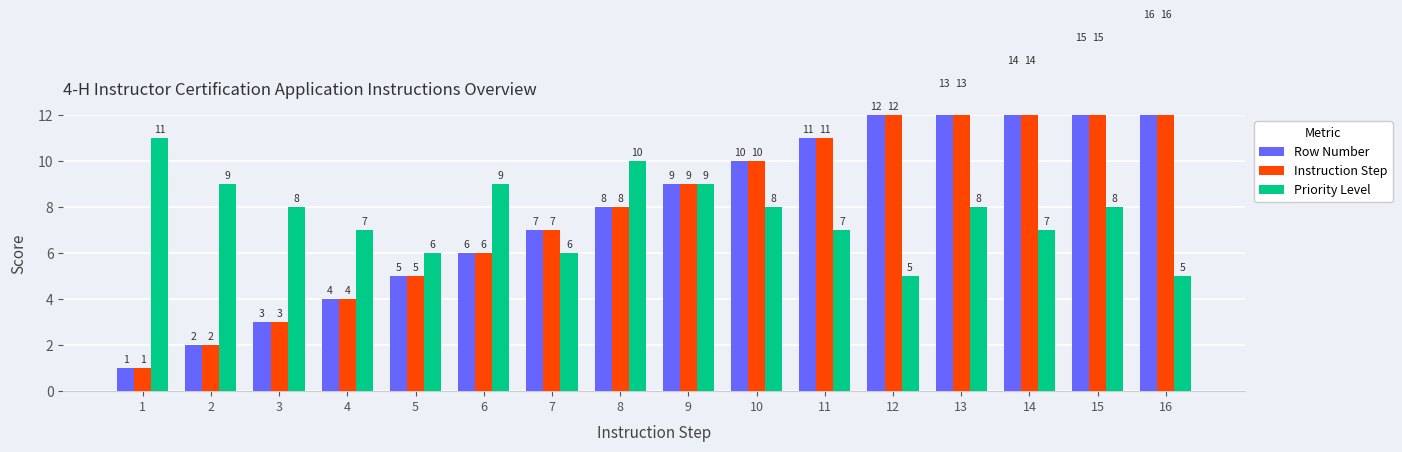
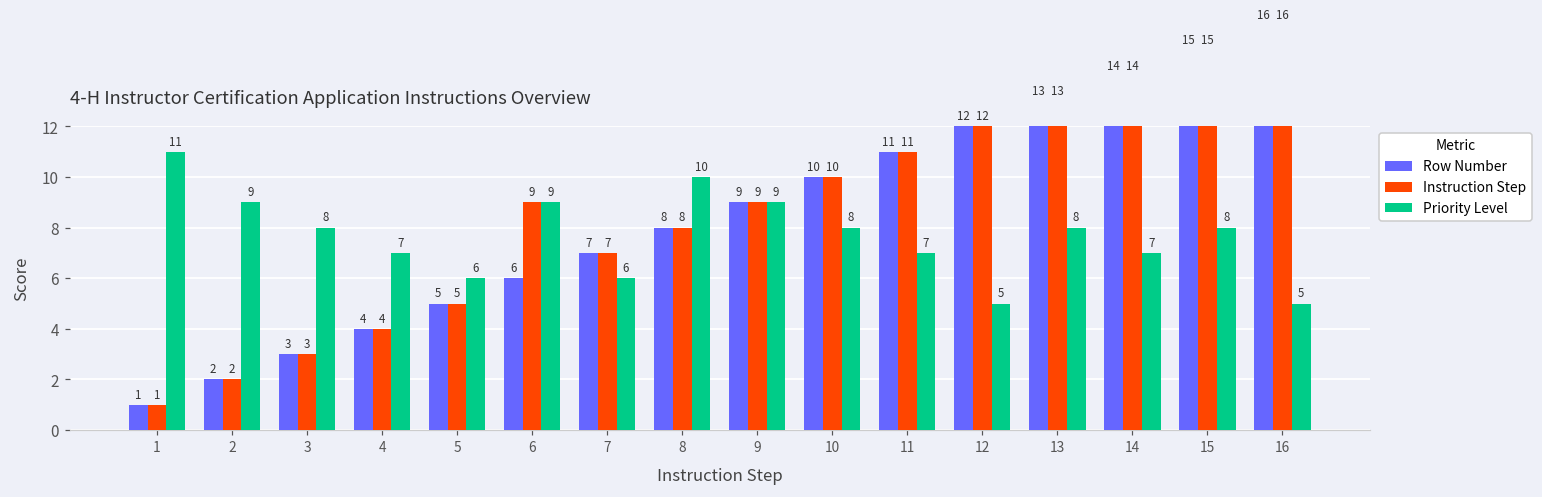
  {
    "Row Number": {
      "1": 1,
      "2": 2,
      "3": 3,
      "4": 4,
      "5": 5,
      "6": 6,
      "7": 7,
      "8": 8,
      "9": 9,
      "10": 10,
      "11": 11,
      "12": 12
    },
    "Instruction Step": {
      "1": 1,
      "2": 2,
      "3": 3,
      "4": 4,
      "5": 5,
-     "6": 6,
+     "6": 9,
      "7": 7,
      "8": 8,
      "9": 9,
      "10": 10,
      "11": 11,
      "12": 12
    },
    "Priority Level": {
      "1": 11,
      "2": 9,
      "3": 8,
      "4": 7,
      "5": 6,
      "6": 9,
      "7": 6,
      "8": 10,
      "9": 9,
      "10": 8,
      "11": 7,
      "12": 5,
      "13": 8,
      "14": 7,
      "15": 8,
      "16": 5
    }
  }
